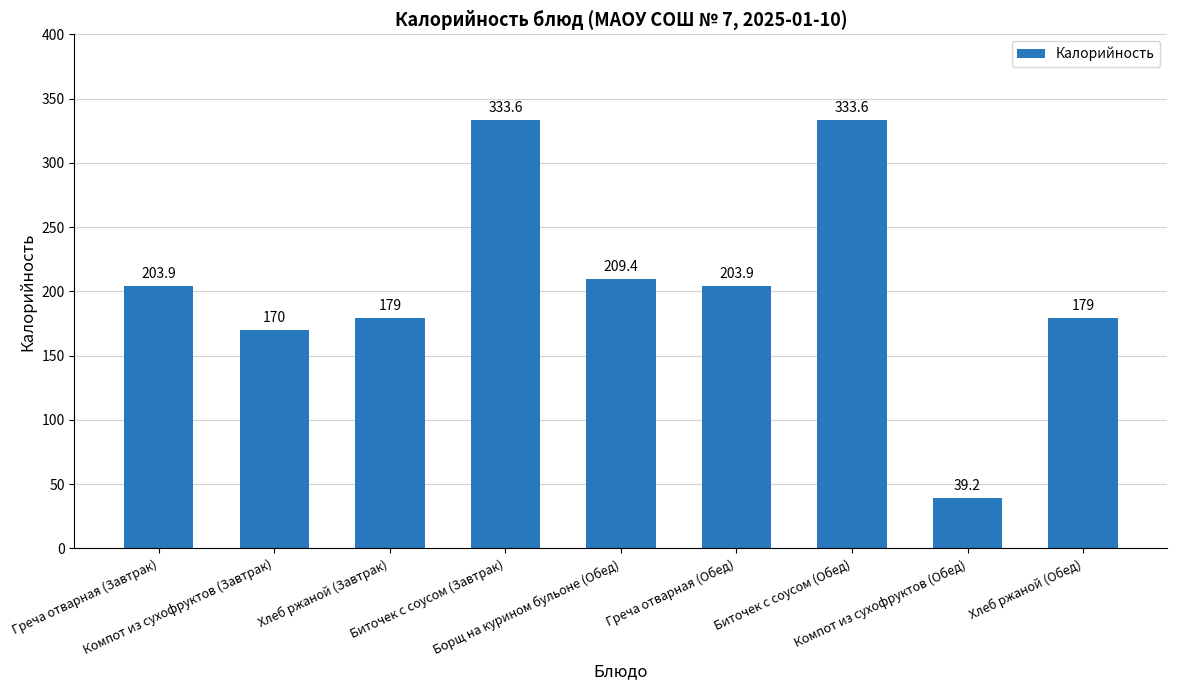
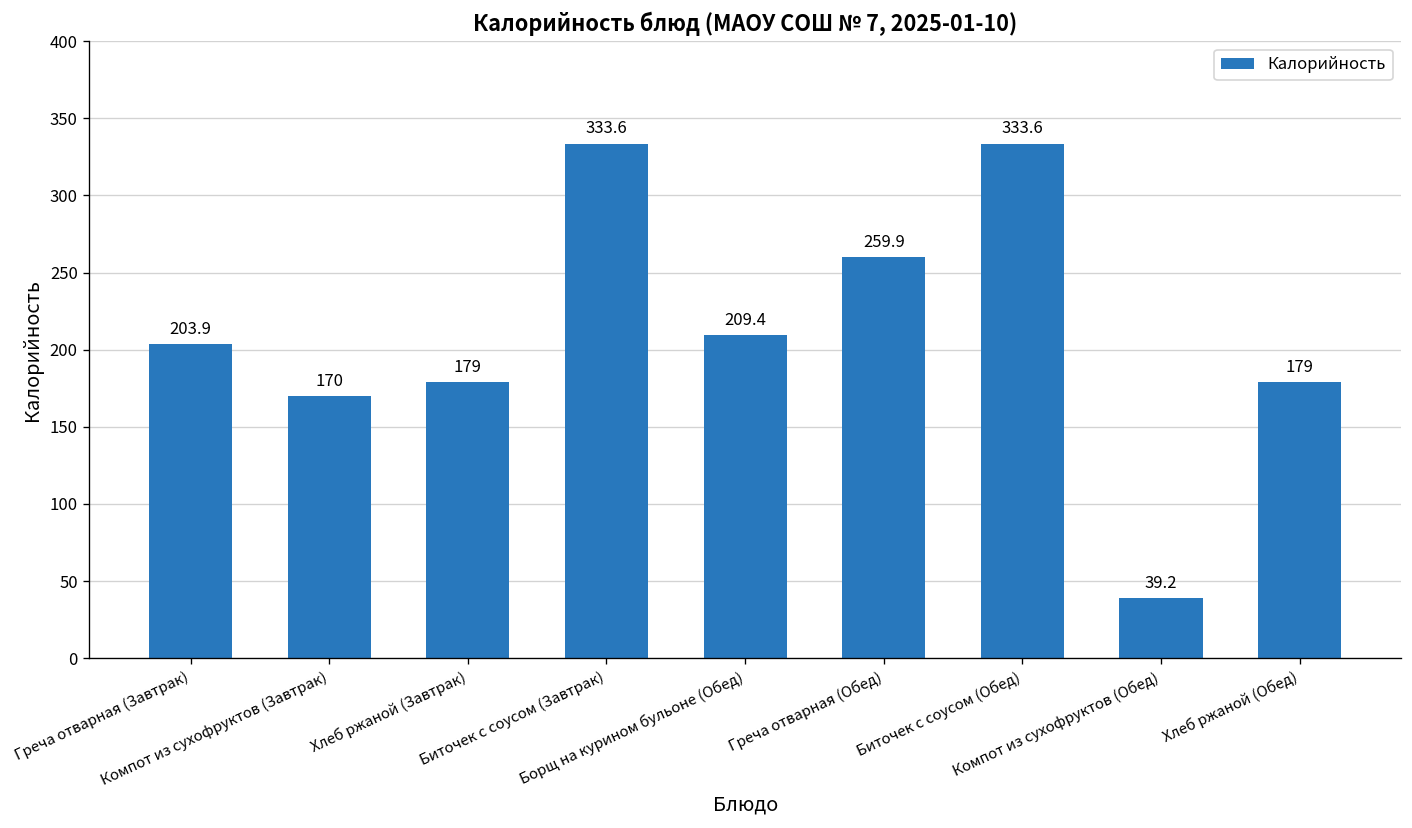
  {
    "Греча отварная (Завтрак)": 203.9,
    "Компот из сухофруктов (Завтрак)": 170,
    "Хлеб ржаной (Завтрак)": 179,
    "Биточек с соусом (Завтрак)": 333.6,
    "Борщ на курином бульоне (Обед)": 209.4,
-   "Греча отварная (Обед)": 203.9,
+   "Греча отварная (Обед)": 259.9,
    "Биточек с соусом (Обед)": 333.6,
    "Компот из сухофруктов (Обед)": 39.2,
    "Хлеб ржаной (Обед)": 179
  }
